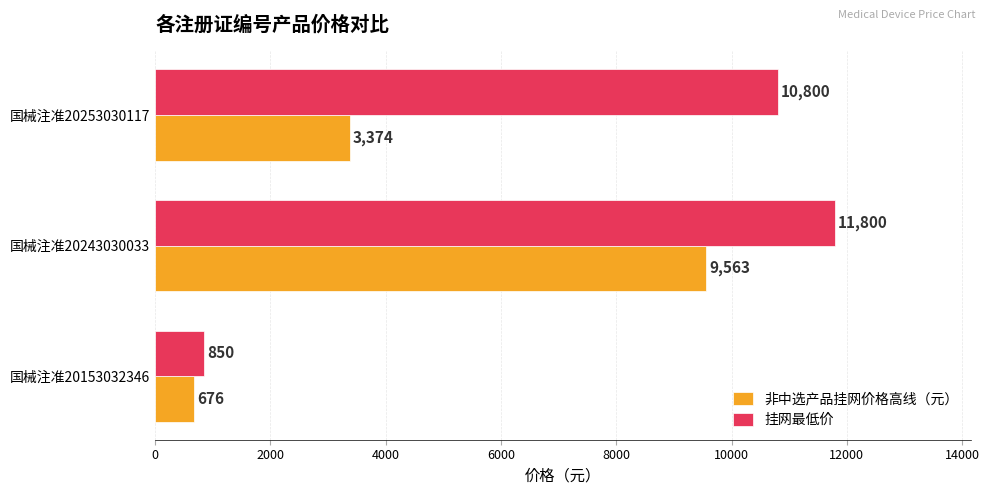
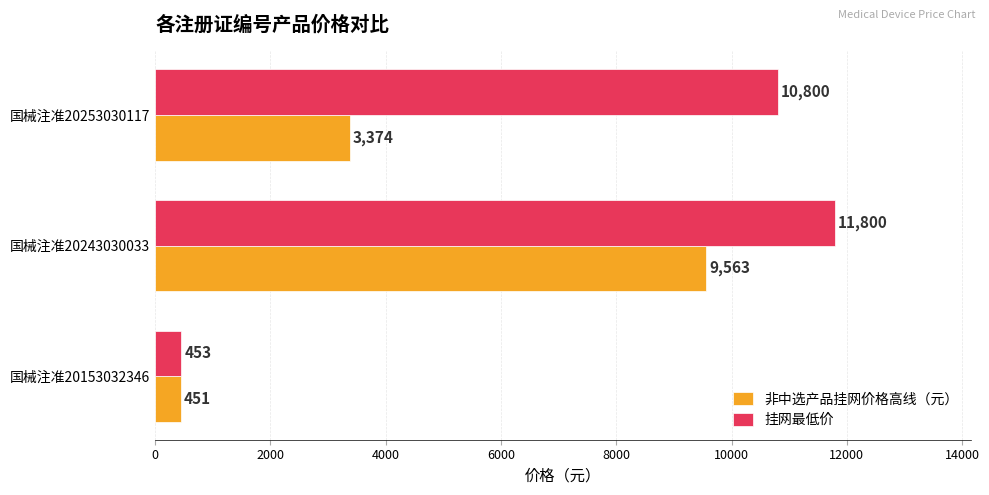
  {
    "非中选产品挂网价格高线（元）": {
      "国械注准20253030117": "3,374",
      "国械注准20243030033": "9,563",
-     "国械注准20153032346": "676"
+     "国械注准20153032346": "451"
    },
    "挂网最低价": {
      "国械注准20253030117": "10,800",
      "国械注准20243030033": "11,800",
-     "国械注准20153032346": "850"
+     "国械注准20153032346": "453"
    }
  }
